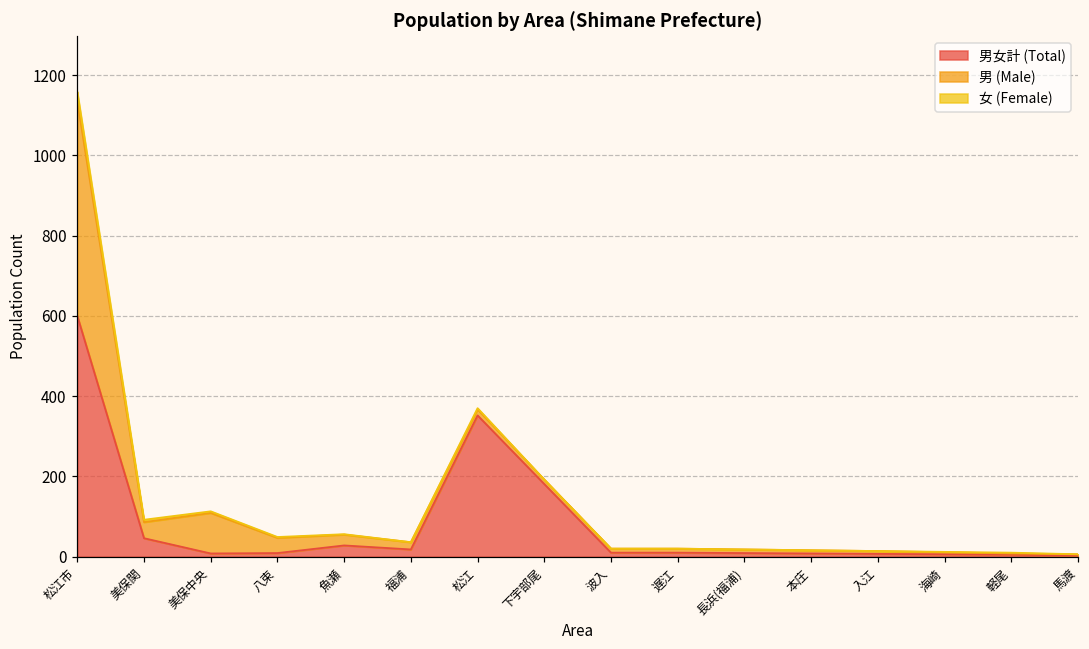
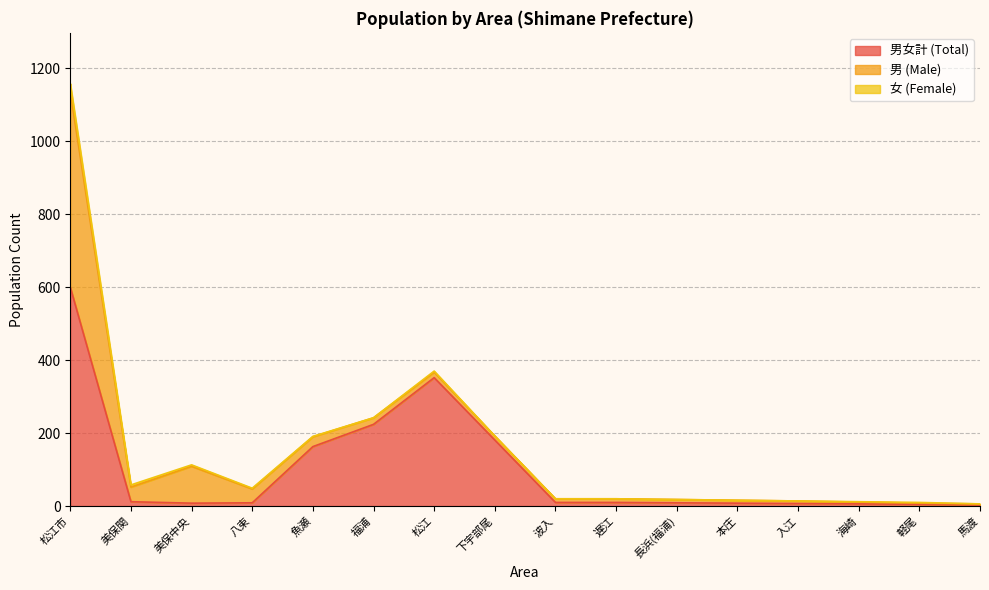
  {
    "男女計 (Total)": {
      "松江市": 600,
-     "美保関": 50,
+     "美保関": 10,
      "美保中央": 10,
      "八束": 10,
-     "魚瀬": 30,
-     "福浦": 20,
+     "魚瀬": 160,
+     "福浦": 220,
      "松江": 350,
      "下宇部尾": 180,
      "波入": 10,
      "遅江": 10,
      "長浜(福浦)": 10,
      "本庄": 10
    }
  }
